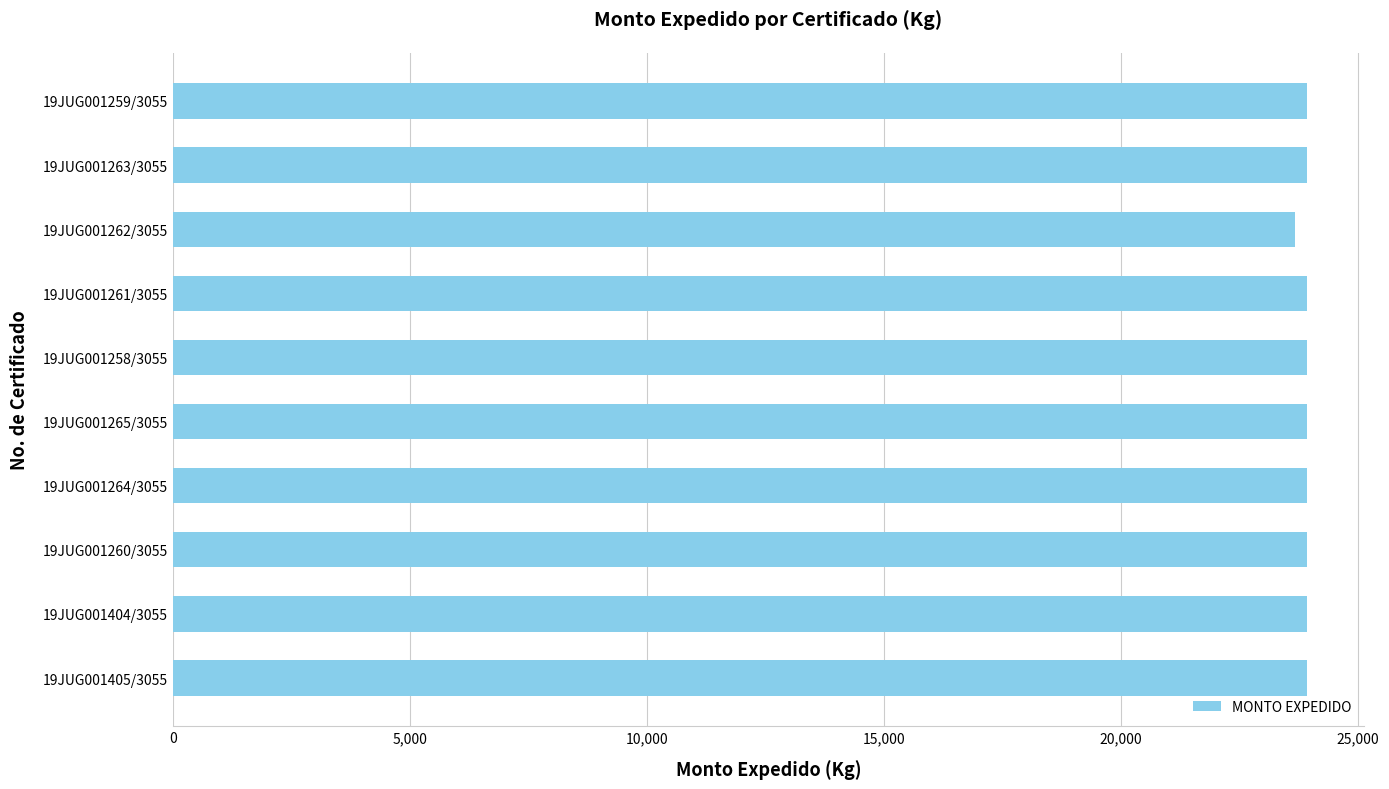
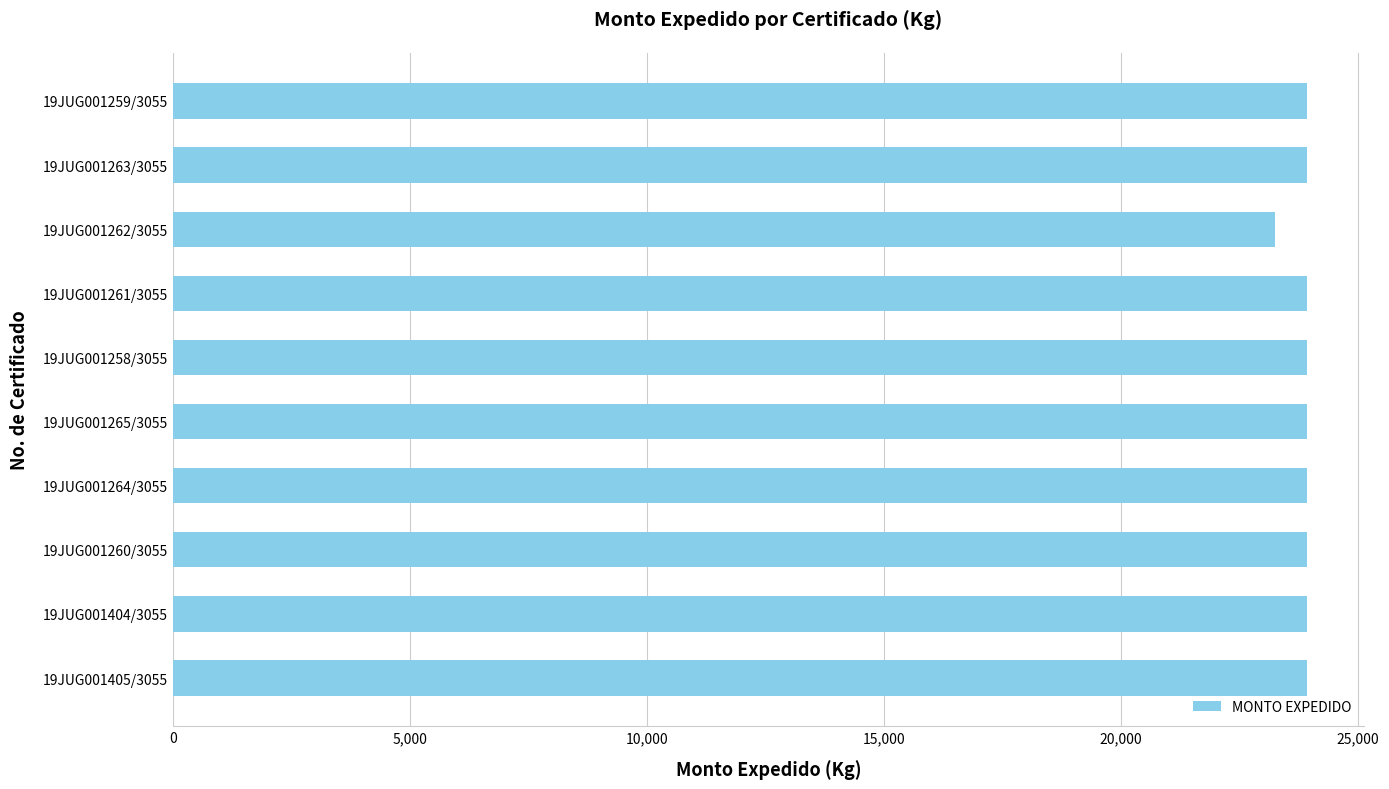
  {
    "19JUG001259/3055": "23,900",
    "19JUG001263/3055": "23,900",
-   "19JUG001262/3055": "23,700",
+   "19JUG001262/3055": "23,300",
    "19JUG001261/3055": "23,900",
    "19JUG001258/3055": "23,900",
    "19JUG001265/3055": "23,900",
    "19JUG001264/3055": "23,900",
    "19JUG001260/3055": "23,900",
    "19JUG001404/3055": "23,900",
    "19JUG001405/3055": "23,900"
  }
